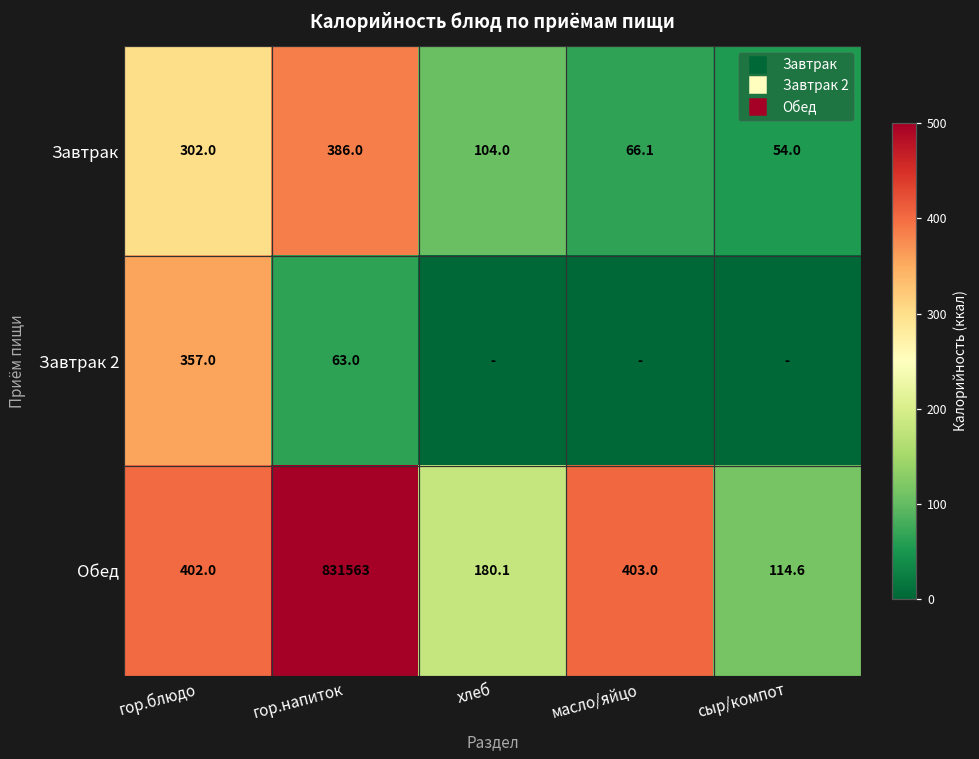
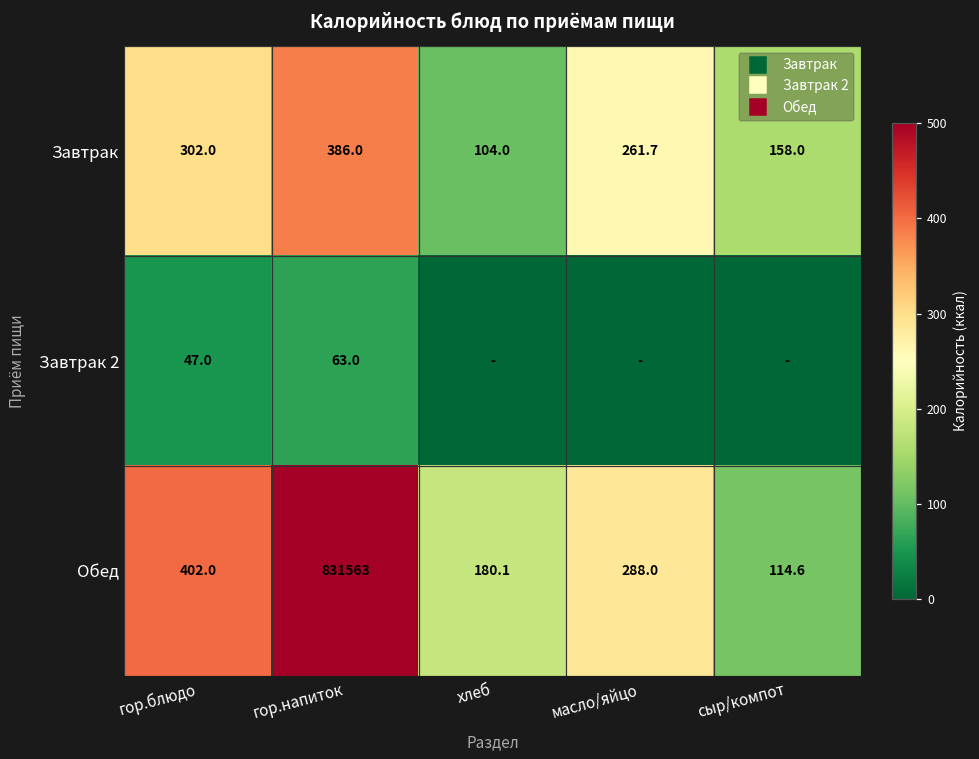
  {
    "Завтрак": {
      "гор.блюдо": 302.0,
      "гор.напиток": 386.0,
      "хлеб": 104.0,
-     "масло/яйцо": 66.1,
-     "сыр/компот": 54.0
+     "масло/яйцо": 261.7,
+     "сыр/компот": 158.0
    },
    "Завтрак 2": {
-     "гор.блюдо": 357.0,
+     "гор.блюдо": 47.0,
      "гор.напиток": 63.0
    },
    "Обед": {
      "гор.блюдо": 402.0,
      "гор.напиток": 831563,
      "хлеб": 180.1,
-     "масло/яйцо": 403.0,
+     "масло/яйцо": 288.0,
      "сыр/компот": 114.6
    }
  }
